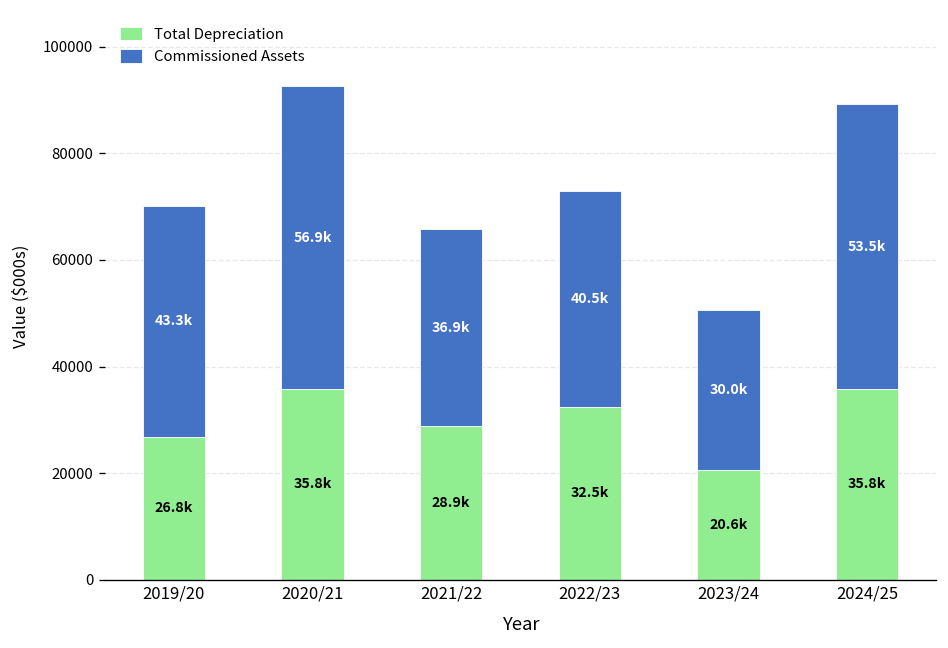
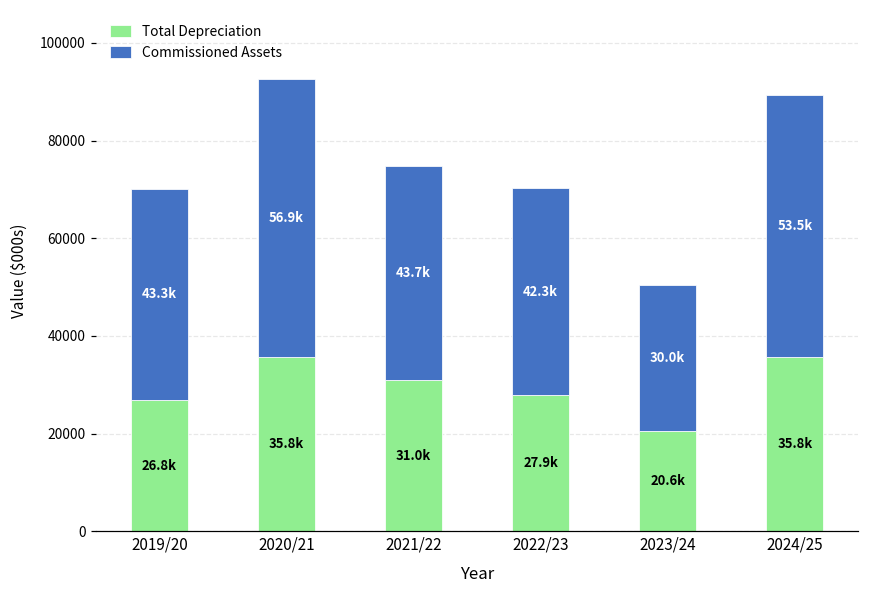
  {
    "Total Depreciation": {
      "2019/20": "26.8k",
      "2020/21": "35.8k",
-     "2021/22": "28.9k",
-     "2022/23": "32.5k",
+     "2021/22": "31.0k",
+     "2022/23": "27.9k",
      "2023/24": "20.6k",
      "2024/25": "35.8k"
    },
    "Commissioned Assets": {
      "2019/20": "43.3k",
      "2020/21": "56.9k",
-     "2021/22": "36.9k",
-     "2022/23": "40.5k",
+     "2021/22": "43.7k",
+     "2022/23": "42.3k",
      "2023/24": "30.0k",
      "2024/25": "53.5k"
    }
  }
